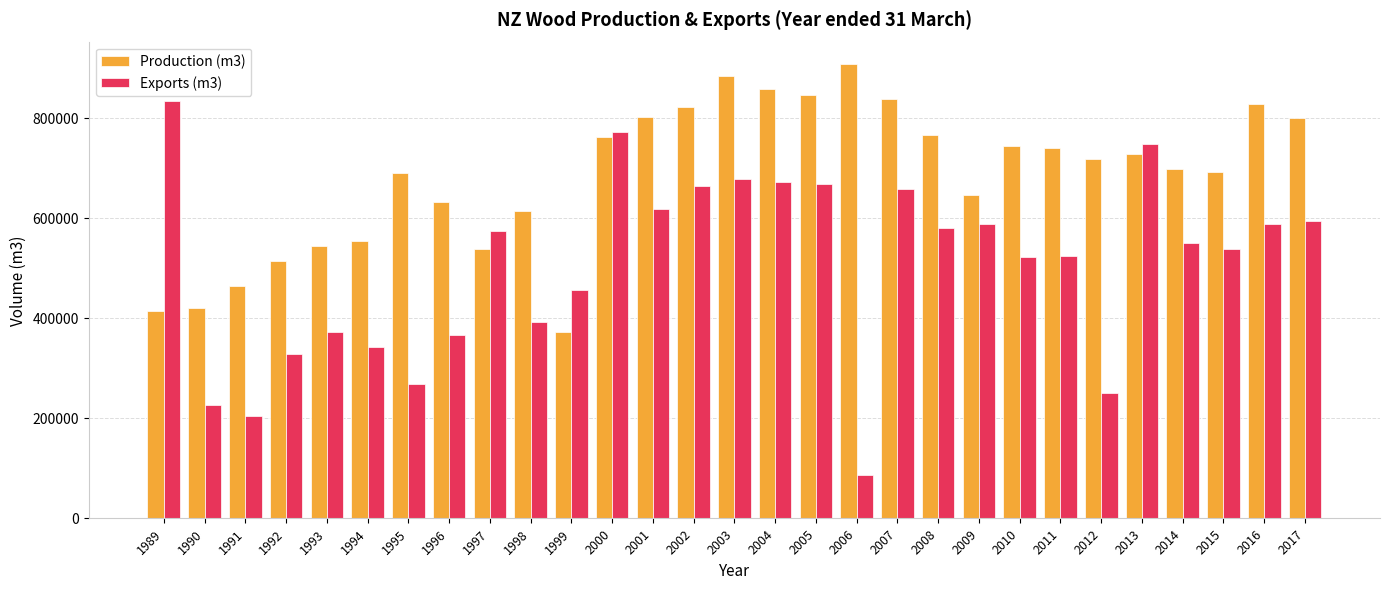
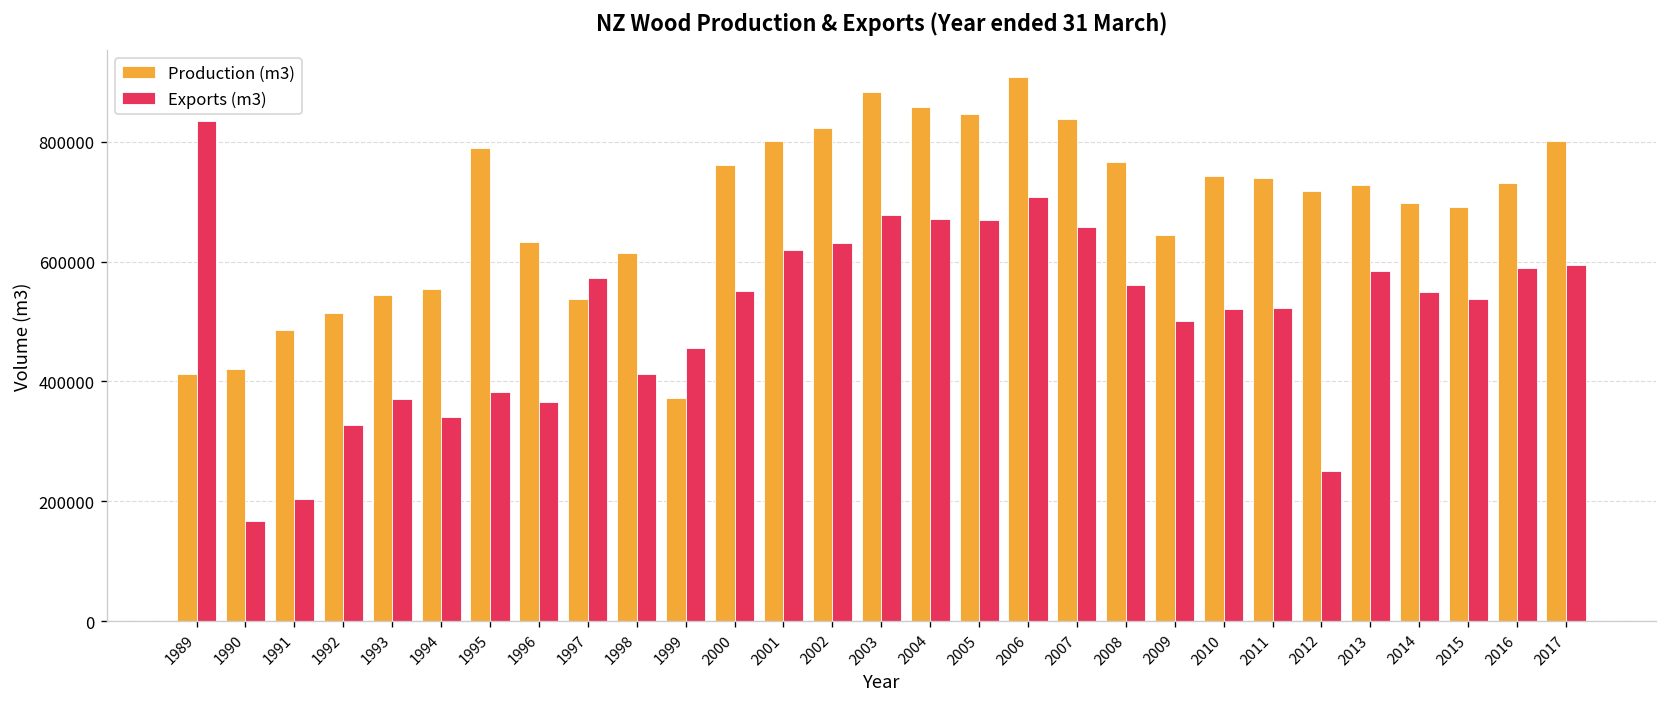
  {
    "Production (m3)": {
      "1989": 410000,
      "1990": 420000,
-     "1991": 460000,
+     "1991": 490000,
      "1992": 510000,
      "1993": 540000,
      "1994": 550000,
-     "1995": 690000,
+     "1995": 790000,
      "1996": 630000,
      "1997": 540000,
      "1998": 610000,
      "1999": 370000,
      "2000": 760000,
      "2001": 800000,
      "2002": 820000,
      "2003": 880000,
      "2004": 860000,
      "2005": 850000,
      "2006": 910000,
      "2007": 840000,
      "2008": 770000,
      "2009": 640000,
      "2010": 740000,
      "2011": 740000,
      "2012": 720000,
      "2013": 730000,
      "2014": 700000,
      "2015": 690000,
-     "2016": 830000,
+     "2016": 730000,
      "2017": 800000
    },
    "Exports (m3)": {
      "1989": 830000,
-     "1990": 230000,
+     "1990": 170000,
      "1991": 200000,
      "1992": 330000,
      "1993": 370000,
      "1994": 340000,
-     "1995": 270000,
+     "1995": 380000,
      "1996": 370000,
      "1997": 570000,
-     "1998": 390000,
+     "1998": 410000,
      "1999": 460000,
-     "2000": 770000,
+     "2000": 550000,
      "2001": 620000,
-     "2002": 660000,
+     "2002": 630000,
      "2003": 680000,
      "2004": 670000,
      "2005": 670000,
-     "2006": 90000,
+     "2006": 710000,
      "2007": 660000,
-     "2008": 580000,
-     "2009": 590000,
+     "2008": 560000,
+     "2009": 500000,
      "2010": 520000,
      "2011": 520000,
      "2012": 250000,
-     "2013": 750000,
+     "2013": 580000,
      "2014": 550000,
      "2015": 540000,
      "2016": 590000,
      "2017": 590000
    }
  }
